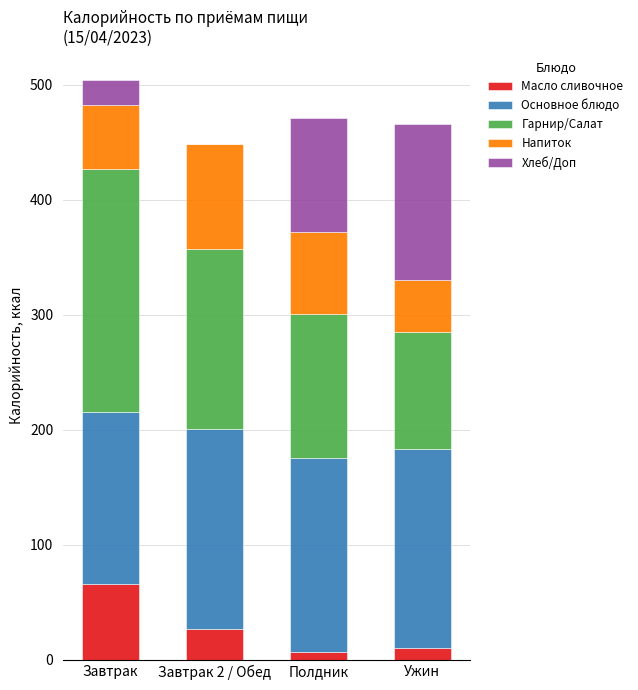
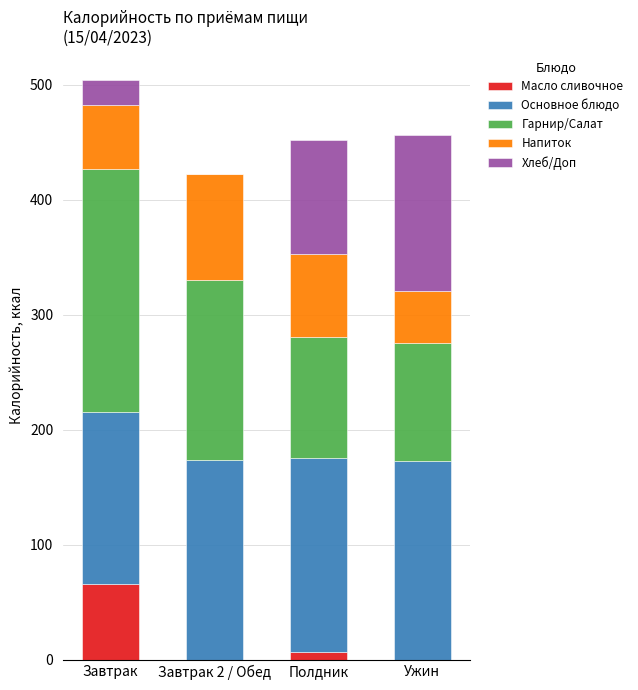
  {
    "Масло сливочное": {
      "Завтрак": 66,
-     "Завтрак 2 / Обед": 27,
+     "Завтрак 2 / Обед": 0,
      "Полдник": 7,
-     "Ужин": 10
+     "Ужин": 0
    },
    "Основное блюдо": {
      "Завтрак": 149,
      "Завтрак 2 / Обед": 174,
      "Полдник": 168,
      "Ужин": 173
    },
    "Гарнир/Салат": {
      "Завтрак": 212,
      "Завтрак 2 / Обед": 156,
-     "Полдник": 125,
+     "Полдник": 106,
      "Ужин": 102
    },
    "Напиток": {
      "Завтрак": 55,
      "Завтрак 2 / Обед": 92,
      "Полдник": 72,
      "Ужин": 45
    },
    "Хлеб/Доп": {
      "Завтрак": 22,
      "Завтрак 2 / Обед": 0,
      "Полдник": 99,
      "Ужин": 136
    }
  }
